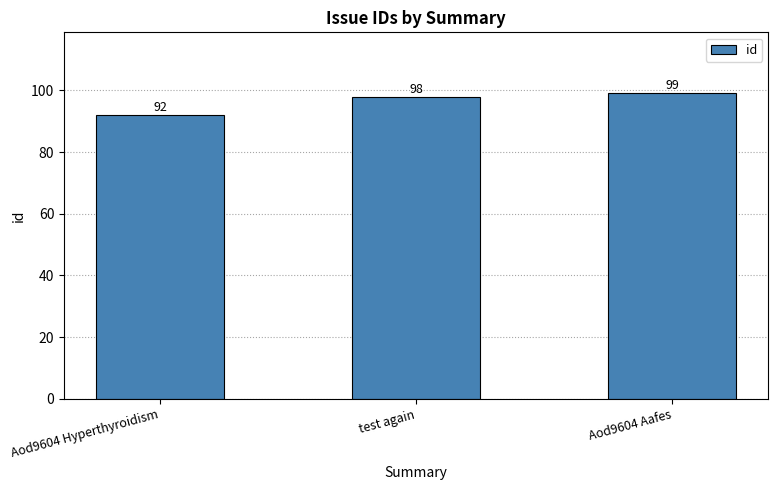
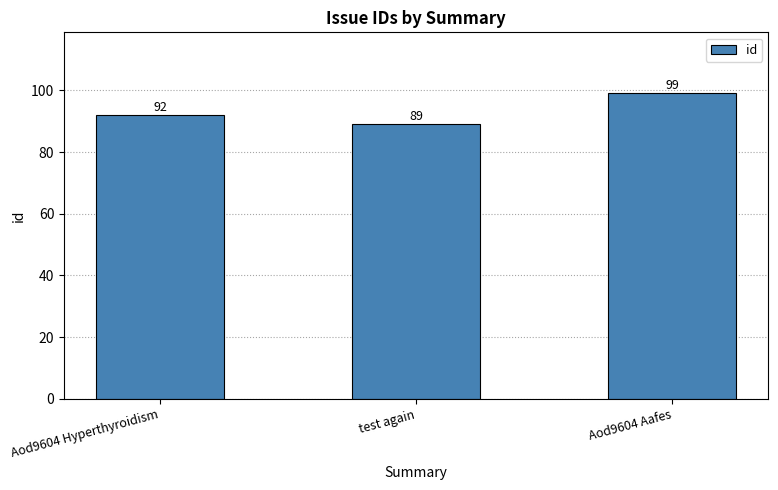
  {
    "Aod9604 Hyperthyroidism": 92,
-   "test again": 98,
+   "test again": 89,
    "Aod9604 Aafes": 99
  }
